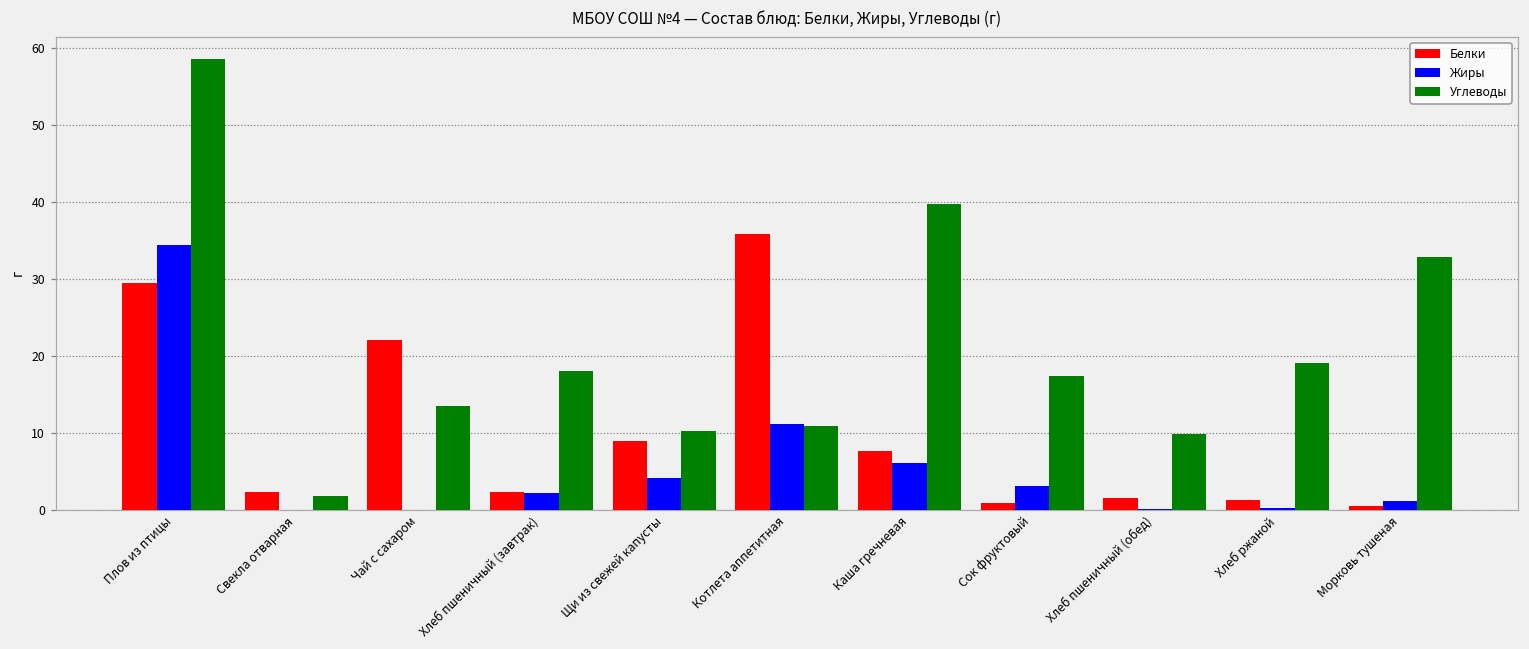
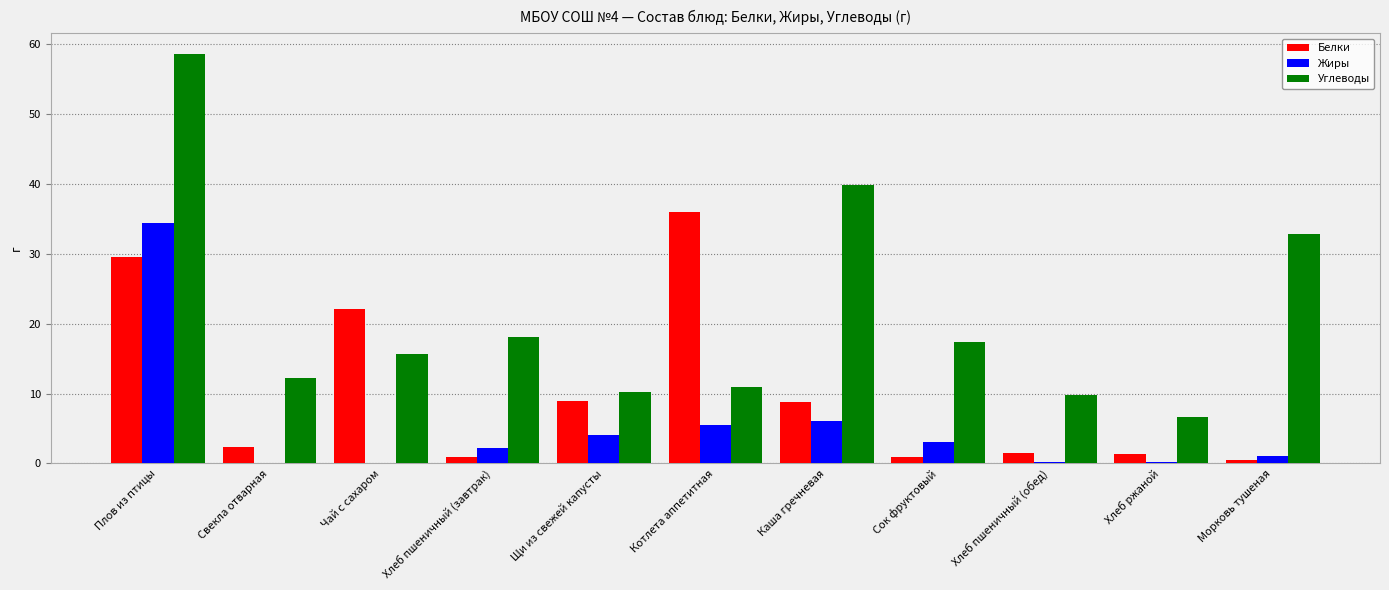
  {
    "Белки": {
      "Плов из птицы": 29,
      "Свекла отварная": 2,
      "Чай с сахаром": 22,
-     "Хлеб пшеничный (завтрак)": 2,
+     "Хлеб пшеничный (завтрак)": 1,
      "Щи из свежей капусты": 9,
      "Котлета аппетитная": 36,
-     "Каша гречневая": 8,
+     "Каша гречневая": 9,
      "Сок фруктовый": 1,
      "Хлеб пшеничный (обед)": 2,
      "Хлеб ржаной": 1,
      "Морковь тушеная": 0
    },
    "Жиры": {
      "Плов из птицы": 34,
      "Свекла отварная": 0,
      "Чай с сахаром": 0,
      "Хлеб пшеничный (завтрак)": 2,
      "Щи из свежей капусты": 4,
-     "Котлета аппетитная": 11,
+     "Котлета аппетитная": 5,
      "Каша гречневая": 6,
      "Сок фруктовый": 3,
      "Морковь тушеная": 1
    },
    "Углеводы": {
      "Плов из птицы": 59,
-     "Свекла отварная": 2,
-     "Чай с сахаром": 14,
+     "Свекла отварная": 12,
+     "Чай с сахаром": 16,
      "Хлеб пшеничный (завтрак)": 18,
      "Щи из свежей капусты": 10,
      "Котлета аппетитная": 11,
      "Каша гречневая": 40,
      "Сок фруктовый": 17,
      "Хлеб пшеничный (обед)": 10,
-     "Хлеб ржаной": 19,
+     "Хлеб ржаной": 7,
      "Морковь тушеная": 33
    }
  }
